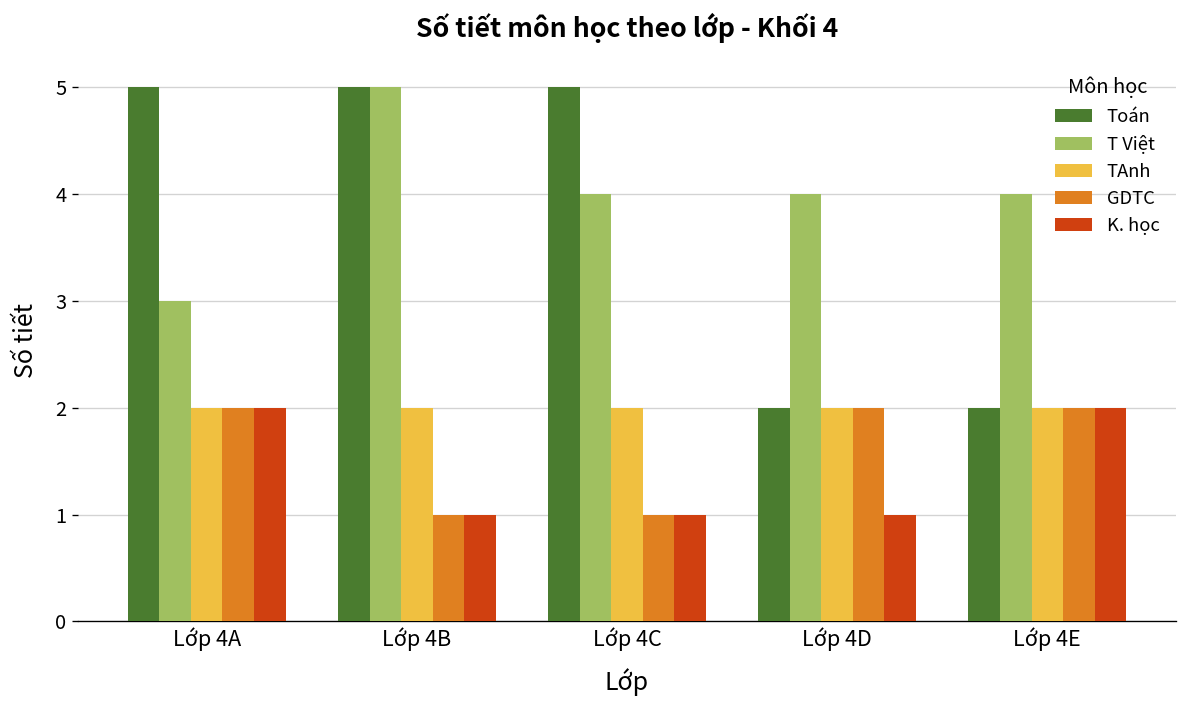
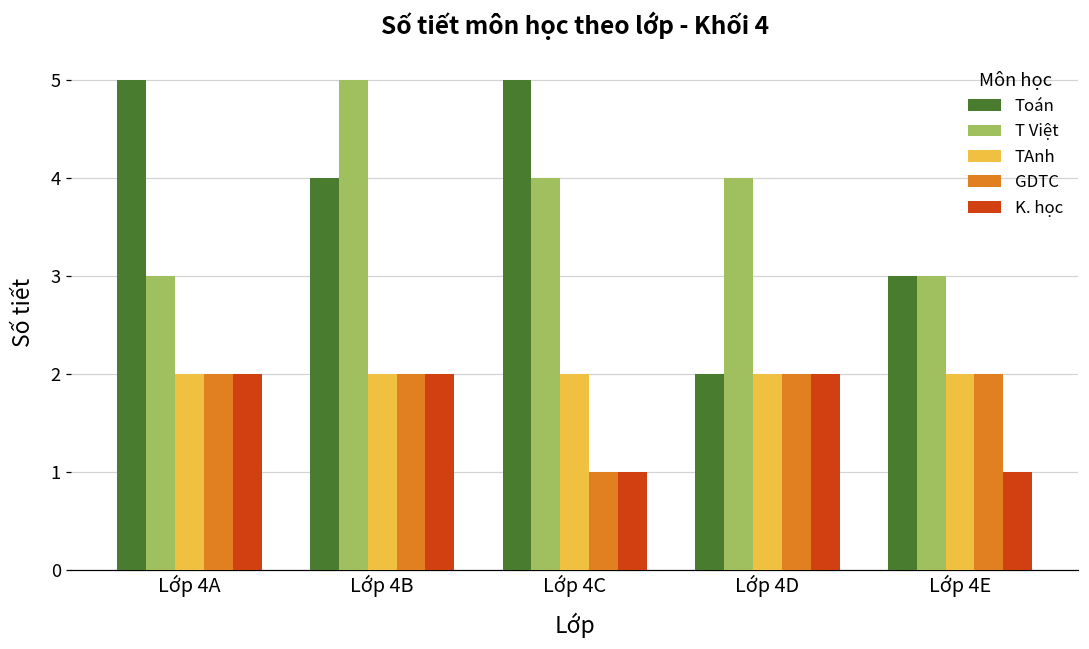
  {
    "Toán": {
      "Lớp 4A": 5,
-     "Lớp 4B": 5,
+     "Lớp 4B": 4,
      "Lớp 4C": 5,
      "Lớp 4D": 2,
-     "Lớp 4E": 2
+     "Lớp 4E": 3
    },
    "T Việt": {
      "Lớp 4A": 3,
      "Lớp 4B": 5,
      "Lớp 4C": 4,
      "Lớp 4D": 4,
-     "Lớp 4E": 4
+     "Lớp 4E": 3
    },
    "TAnh": {
      "Lớp 4A": 2,
      "Lớp 4B": 2,
      "Lớp 4C": 2,
      "Lớp 4D": 2,
      "Lớp 4E": 2
    },
    "GDTC": {
      "Lớp 4A": 2,
-     "Lớp 4B": 1,
+     "Lớp 4B": 2,
      "Lớp 4C": 1,
      "Lớp 4D": 2,
      "Lớp 4E": 2
    },
    "K. học": {
      "Lớp 4A": 2,
-     "Lớp 4B": 1,
+     "Lớp 4B": 2,
      "Lớp 4C": 1,
-     "Lớp 4D": 1,
-     "Lớp 4E": 2
+     "Lớp 4D": 2,
+     "Lớp 4E": 1
    }
  }
